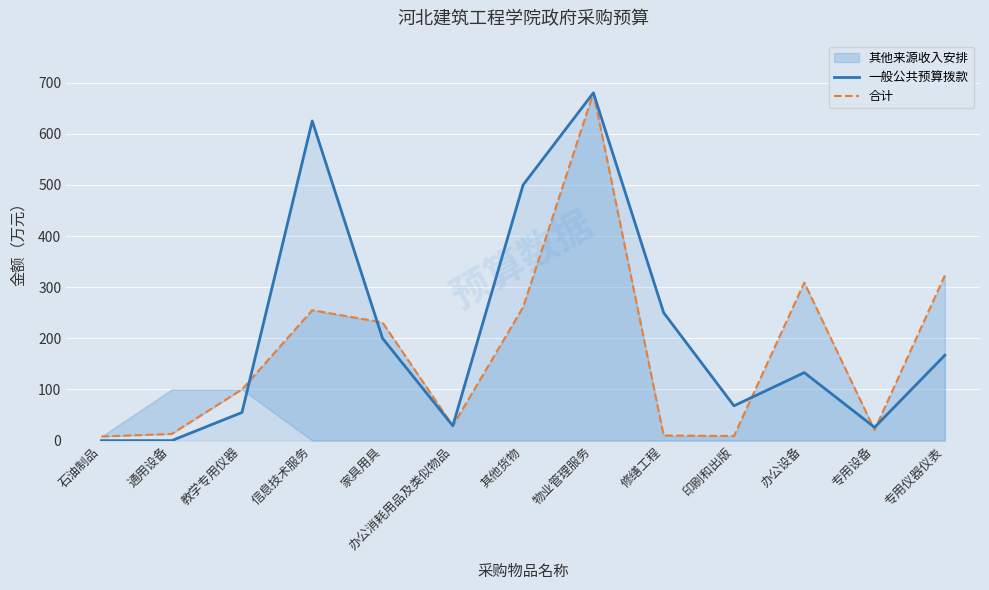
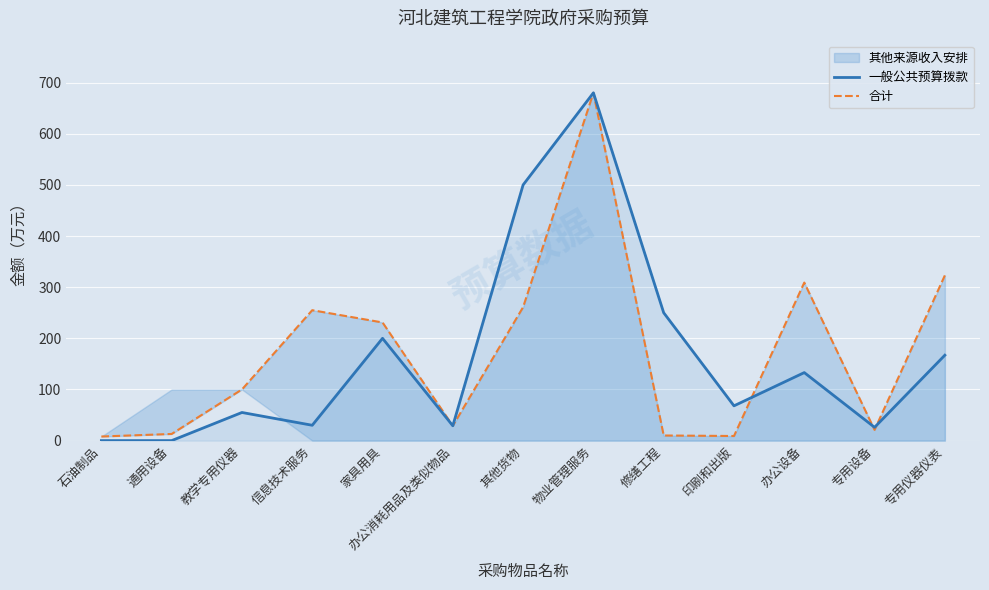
  {
    "一般公共预算拨款": {
      "石油制品": 0,
      "通用设备": 0,
      "教学专用仪器": 60,
-     "信息技术服务": 630,
+     "信息技术服务": 30,
      "家具用具": 200,
      "其他货物": 500,
      "修缮工程": 250,
      "印刷和出版": 70,
      "办公设备": 130,
      "专用设备": 30,
      "专用仪器仪表": 170
    },
    "合计": {
      "通用设备": 10
    }
  }
